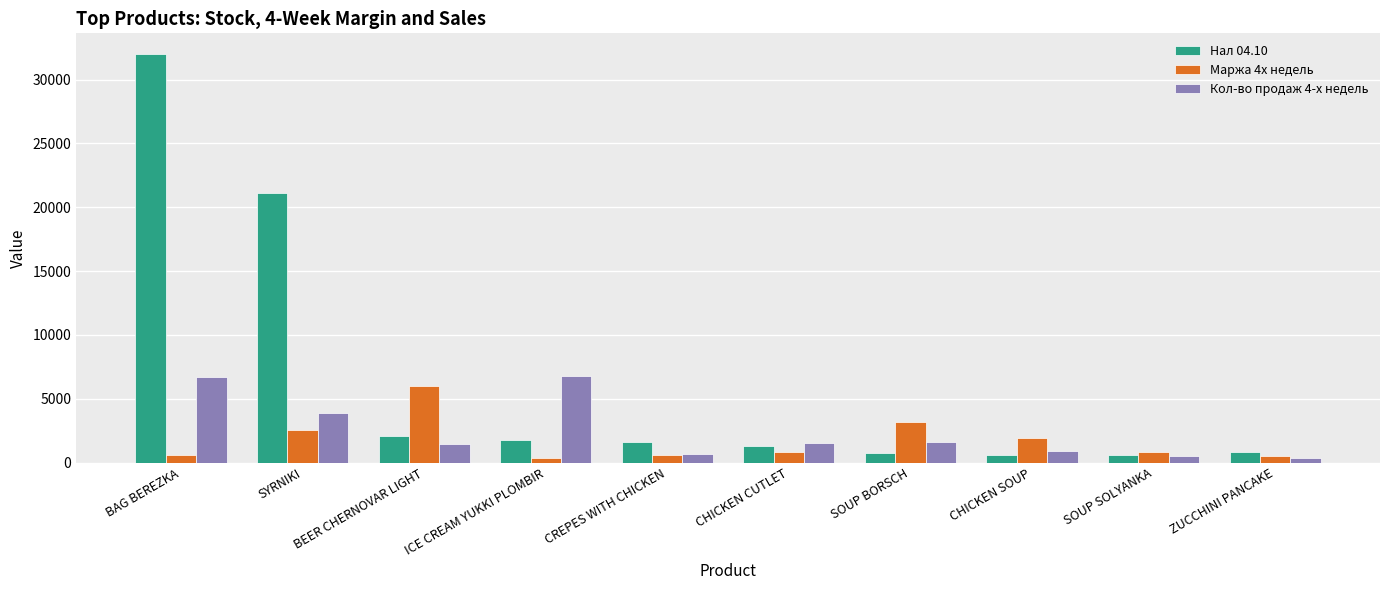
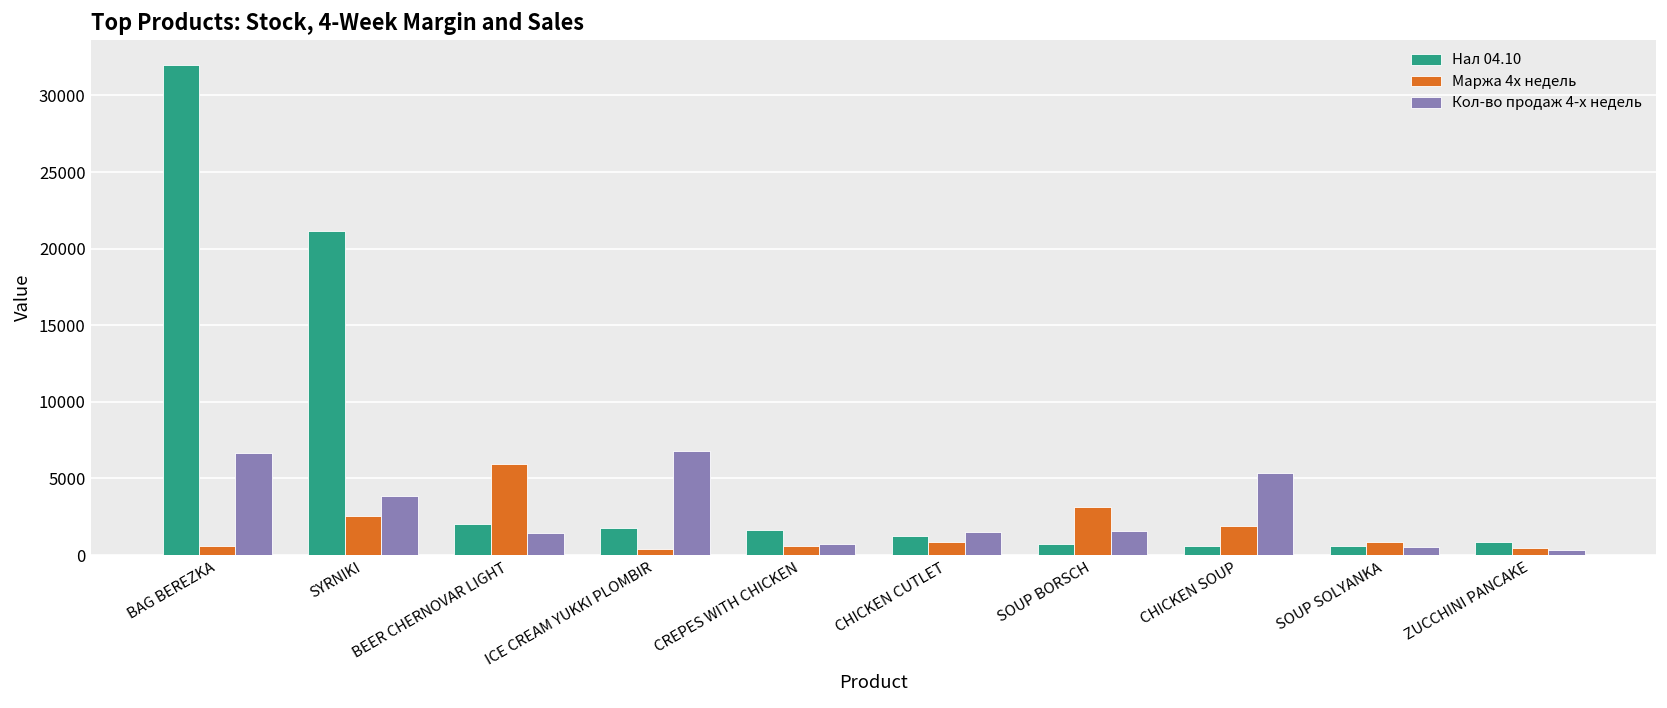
  {
    "Нал 04.10": {
      "BAG BEREZKA": 32000,
      "SYRNIKI": 21100,
      "BEER CHERNOVAR LIGHT": 2000,
      "ICE CREAM YUKKI PLOMBIR": 1800,
      "CREPES WITH CHICKEN": 1600,
      "CHICKEN CUTLET": 1300,
      "SOUP BORSCH": 700,
      "CHICKEN SOUP": 600,
      "SOUP SOLYANKA": 600,
      "ZUCCHINI PANCAKE": 800
    },
    "Маржа 4х недель": {
      "BAG BEREZKA": 600,
      "SYRNIKI": 2500,
      "BEER CHERNOVAR LIGHT": 6000,
      "ICE CREAM YUKKI PLOMBIR": 400,
      "CREPES WITH CHICKEN": 600,
      "CHICKEN CUTLET": 800,
      "SOUP BORSCH": 3100,
      "CHICKEN SOUP": 1900,
      "SOUP SOLYANKA": 800,
      "ZUCCHINI PANCAKE": 500
    },
    "Кол-во продаж 4-х недель": {
      "BAG BEREZKA": 6700,
      "SYRNIKI": 3900,
      "BEER CHERNOVAR LIGHT": 1500,
      "ICE CREAM YUKKI PLOMBIR": 6800,
      "CREPES WITH CHICKEN": 700,
      "CHICKEN CUTLET": 1500,
      "SOUP BORSCH": 1600,
-     "CHICKEN SOUP": 900,
+     "CHICKEN SOUP": 5300,
      "SOUP SOLYANKA": 500,
      "ZUCCHINI PANCAKE": 300
    }
  }
